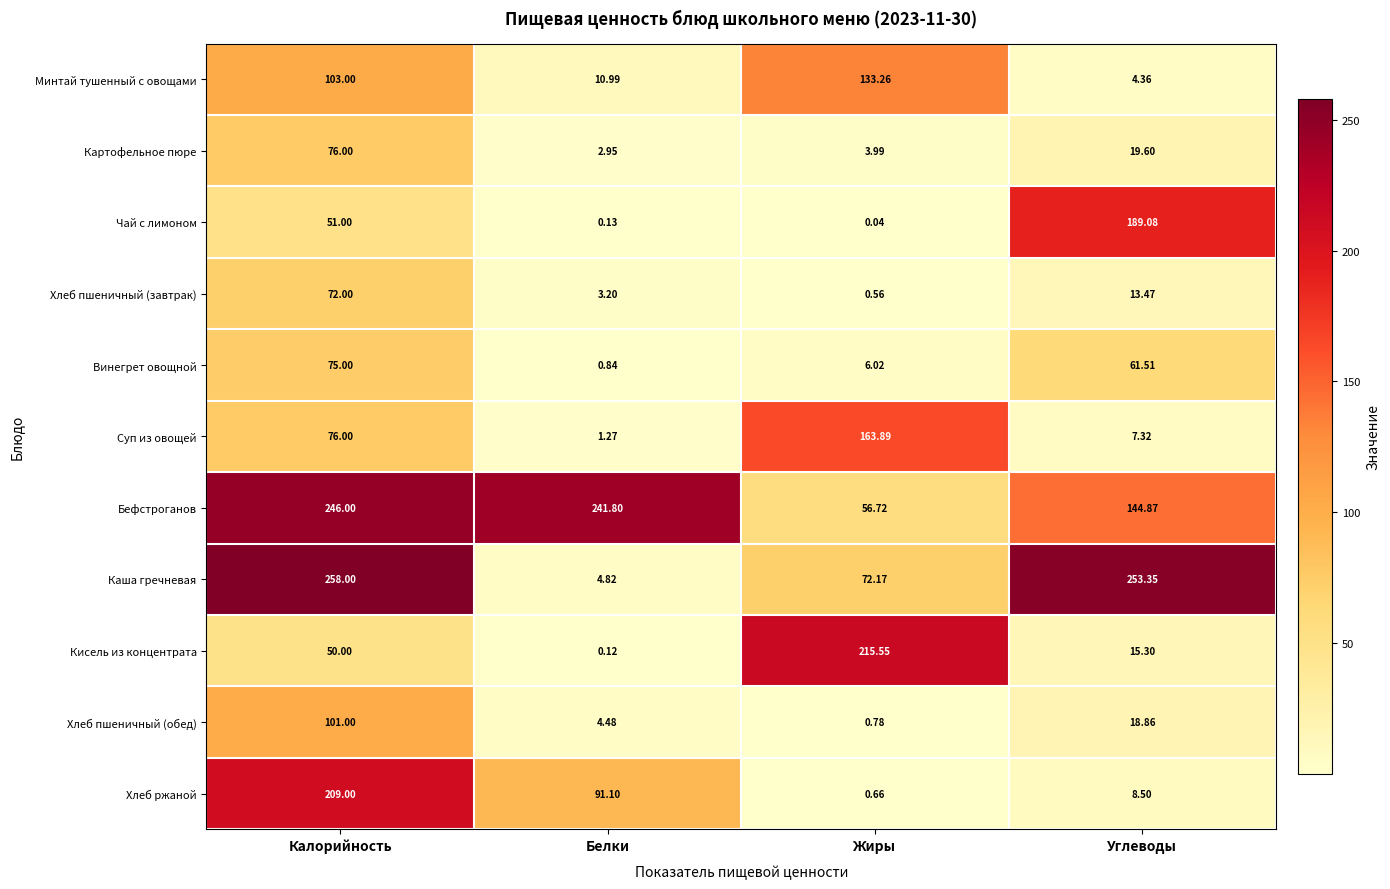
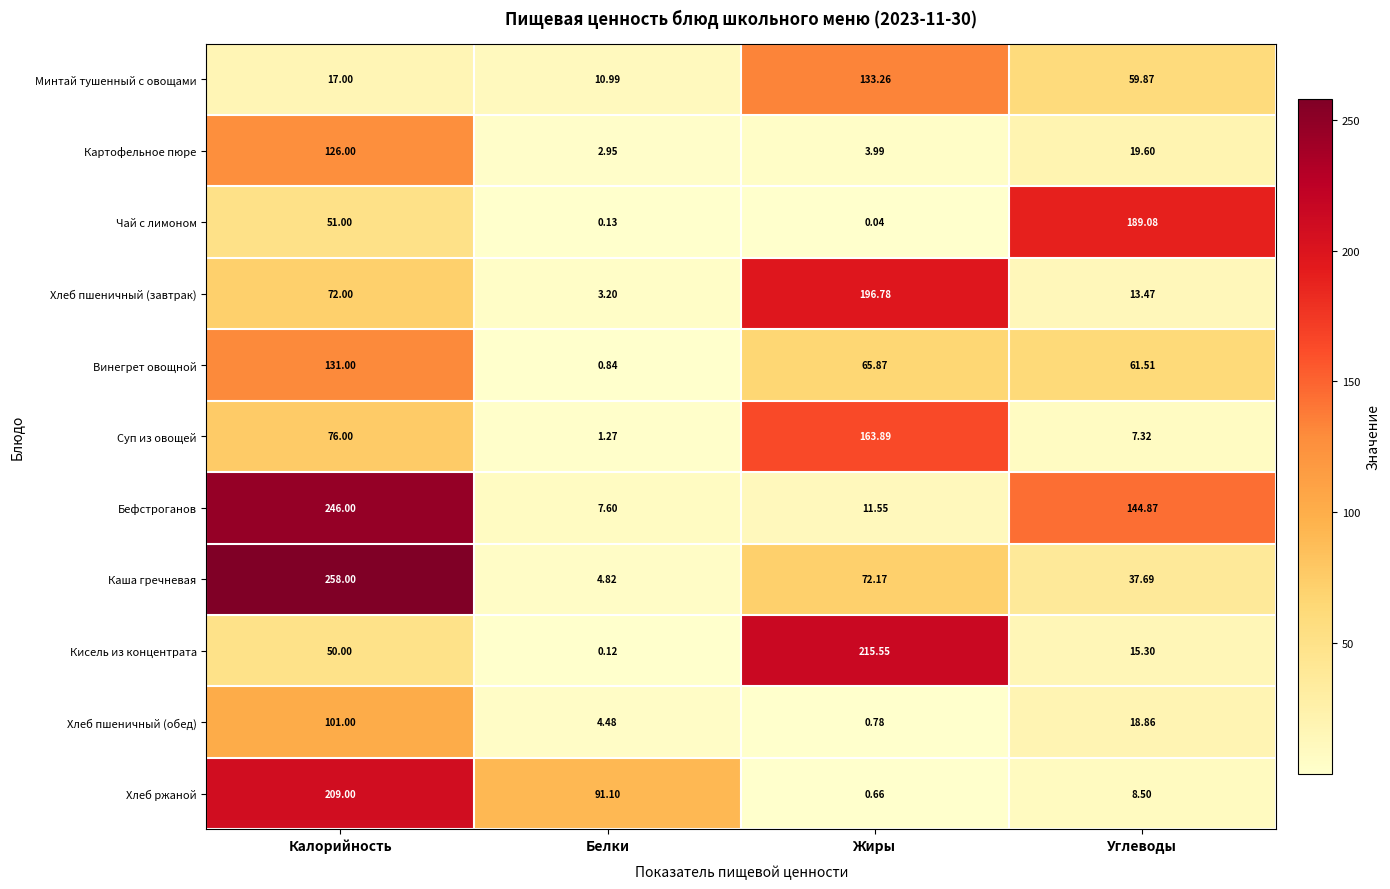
  {
    "Минтай тушенный с овощами": {
-     "Калорийность": 103.00,
+     "Калорийность": 17.00,
      "Белки": 10.99,
      "Жиры": 133.26,
-     "Углеводы": 4.36
+     "Углеводы": 59.87
    },
    "Картофельное пюре": {
-     "Калорийность": 76.00,
+     "Калорийность": 126.00,
      "Белки": 2.95,
      "Жиры": 3.99,
      "Углеводы": 19.60
    },
    "Чай с лимоном": {
      "Калорийность": 51.00,
      "Белки": 0.13,
      "Жиры": 0.04,
      "Углеводы": 189.08
    },
    "Хлеб пшеничный (завтрак)": {
      "Калорийность": 72.00,
      "Белки": 3.20,
-     "Жиры": 0.56,
+     "Жиры": 196.78,
      "Углеводы": 13.47
    },
    "Винегрет овощной": {
-     "Калорийность": 75.00,
+     "Калорийность": 131.00,
      "Белки": 0.84,
-     "Жиры": 6.02,
+     "Жиры": 65.87,
      "Углеводы": 61.51
    },
    "Суп из овощей": {
      "Калорийность": 76.00,
      "Белки": 1.27,
      "Жиры": 163.89,
      "Углеводы": 7.32
    },
    "Бефстроганов": {
      "Калорийность": 246.00,
-     "Белки": 241.80,
-     "Жиры": 56.72,
+     "Белки": 7.60,
+     "Жиры": 11.55,
      "Углеводы": 144.87
    },
    "Каша гречневая": {
      "Калорийность": 258.00,
      "Белки": 4.82,
      "Жиры": 72.17,
-     "Углеводы": 253.35
+     "Углеводы": 37.69
    },
    "Кисель из концентрата": {
      "Калорийность": 50.00,
      "Белки": 0.12,
      "Жиры": 215.55,
      "Углеводы": 15.30
    },
    "Хлеб пшеничный (обед)": {
      "Калорийность": 101.00,
      "Белки": 4.48,
      "Жиры": 0.78,
      "Углеводы": 18.86
    },
    "Хлеб ржаной": {
      "Калорийность": 209.00,
      "Белки": 91.10,
      "Жиры": 0.66,
      "Углеводы": 8.50
    }
  }
